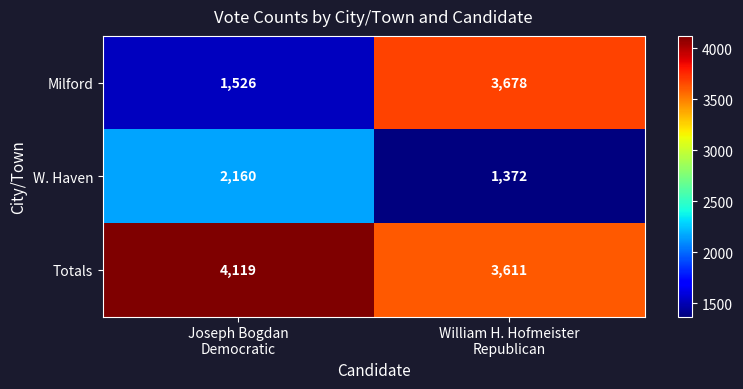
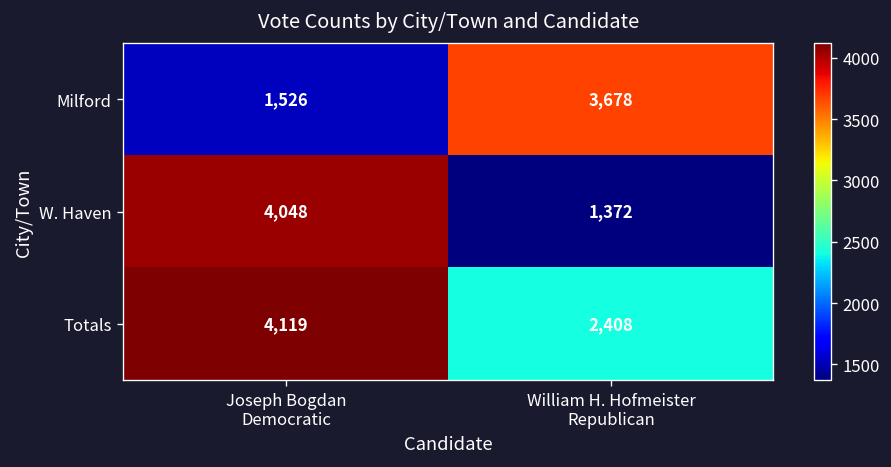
  {
    "Milford": {
      "Joseph Bogdan Democratic": "1,526",
      "William H. Hofmeister Republican": "3,678"
    },
    "W. Haven": {
-     "Joseph Bogdan Democratic": "2,160",
+     "Joseph Bogdan Democratic": "4,048",
      "William H. Hofmeister Republican": "1,372"
    },
    "Totals": {
      "Joseph Bogdan Democratic": "4,119",
-     "William H. Hofmeister Republican": "3,611"
+     "William H. Hofmeister Republican": "2,408"
    }
  }
